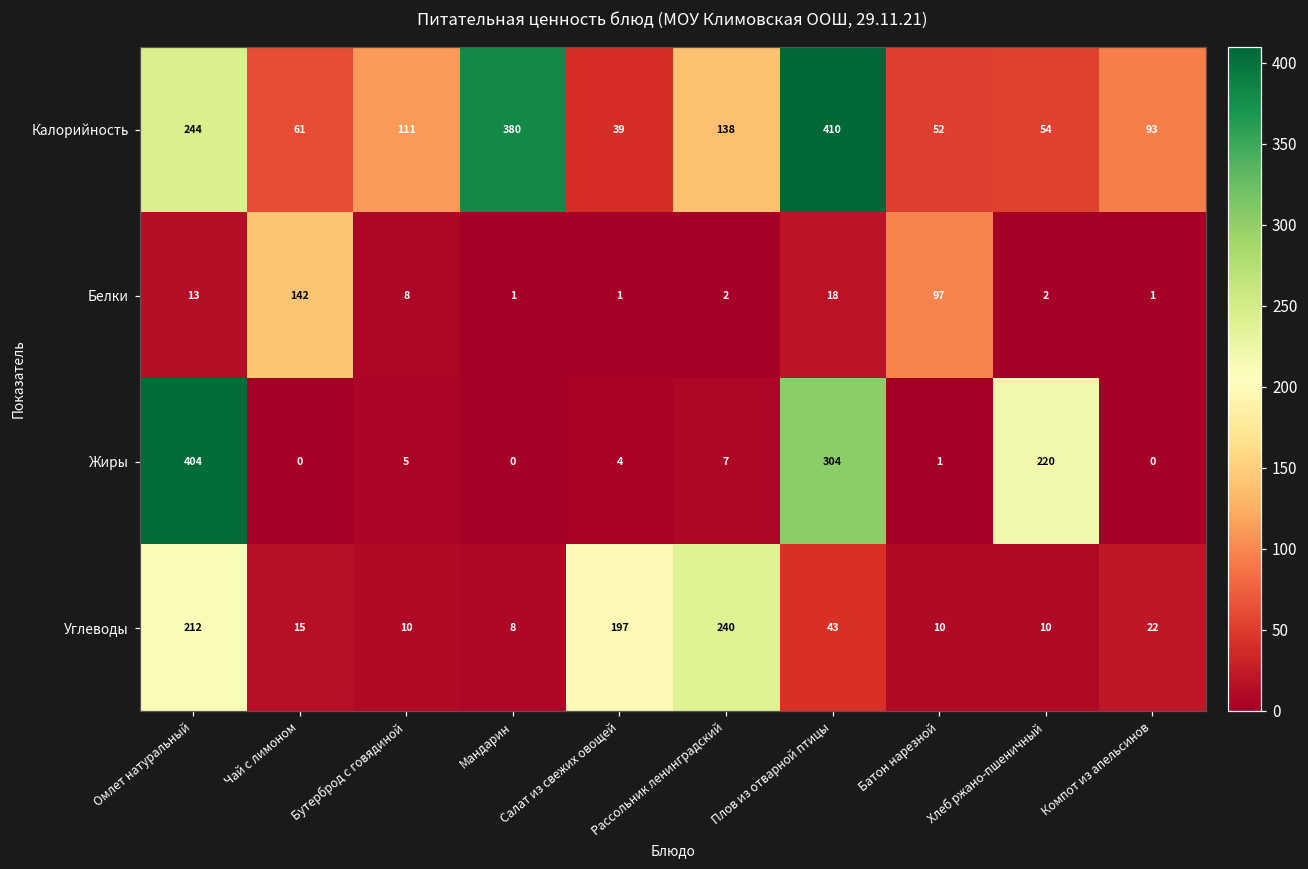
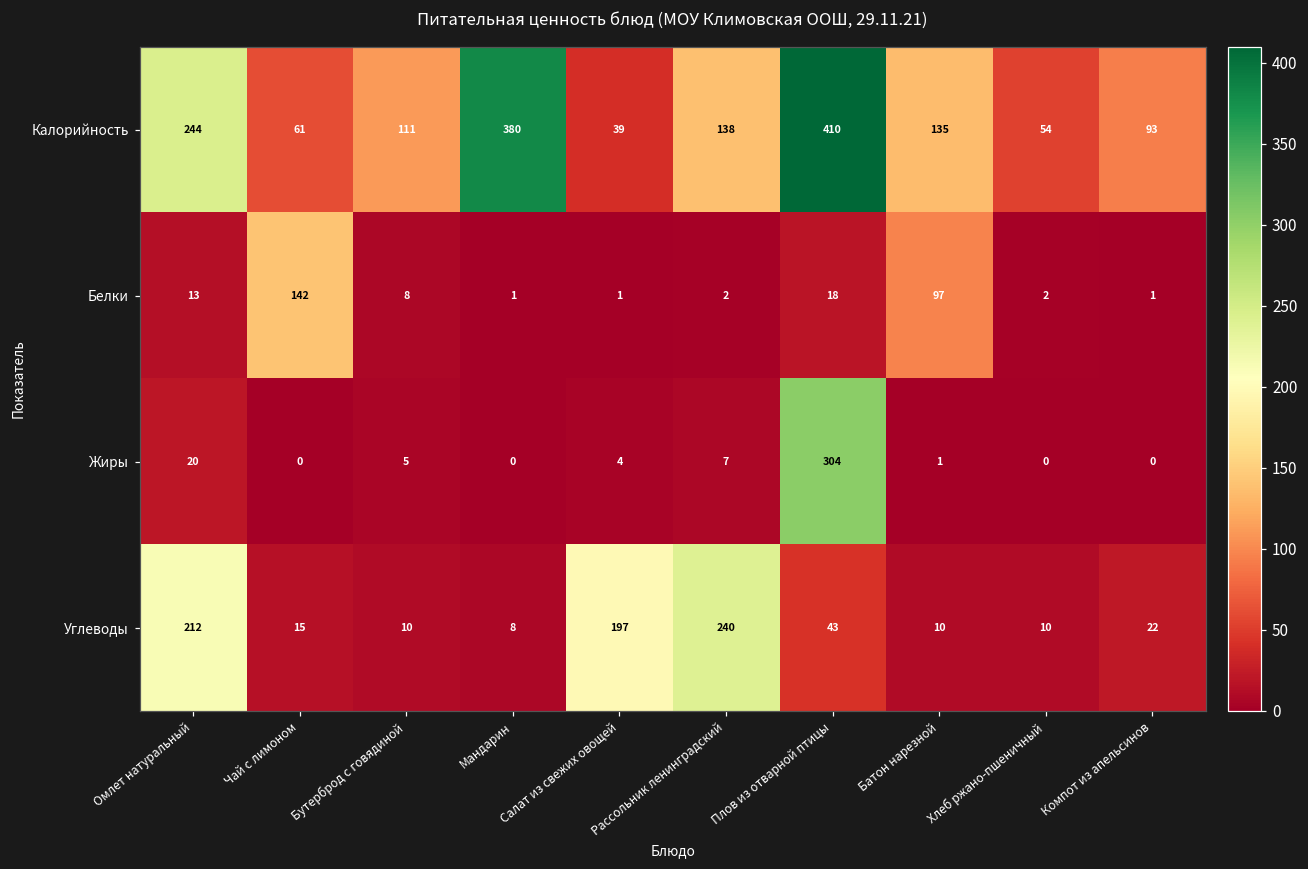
  {
    "Калорийность": {
      "Омлет натуральный": 244,
      "Чай с лимоном": 61,
      "Бутерброд с говядиной": 111,
      "Мандарин": 380,
      "Салат из свежих овощей": 39,
      "Рассольник ленинградский": 138,
      "Плов из отварной птицы": 410,
-     "Батон нарезной": 52,
+     "Батон нарезной": 135,
      "Хлеб ржано-пшеничный": 54,
      "Компот из апельсинов": 93
    },
    "Белки": {
      "Омлет натуральный": 13,
      "Чай с лимоном": 142,
      "Бутерброд с говядиной": 8,
      "Мандарин": 1,
      "Салат из свежих овощей": 1,
      "Рассольник ленинградский": 2,
      "Плов из отварной птицы": 18,
      "Батон нарезной": 97,
      "Хлеб ржано-пшеничный": 2,
      "Компот из апельсинов": 1
    },
    "Жиры": {
-     "Омлет натуральный": 404,
+     "Омлет натуральный": 20,
      "Чай с лимоном": 0,
      "Бутерброд с говядиной": 5,
      "Мандарин": 0,
      "Салат из свежих овощей": 4,
      "Рассольник ленинградский": 7,
      "Плов из отварной птицы": 304,
      "Батон нарезной": 1,
-     "Хлеб ржано-пшеничный": 220,
+     "Хлеб ржано-пшеничный": 0,
      "Компот из апельсинов": 0
    },
    "Углеводы": {
      "Омлет натуральный": 212,
      "Чай с лимоном": 15,
      "Бутерброд с говядиной": 10,
      "Мандарин": 8,
      "Салат из свежих овощей": 197,
      "Рассольник ленинградский": 240,
      "Плов из отварной птицы": 43,
      "Батон нарезной": 10,
      "Хлеб ржано-пшеничный": 10,
      "Компот из апельсинов": 22
    }
  }
